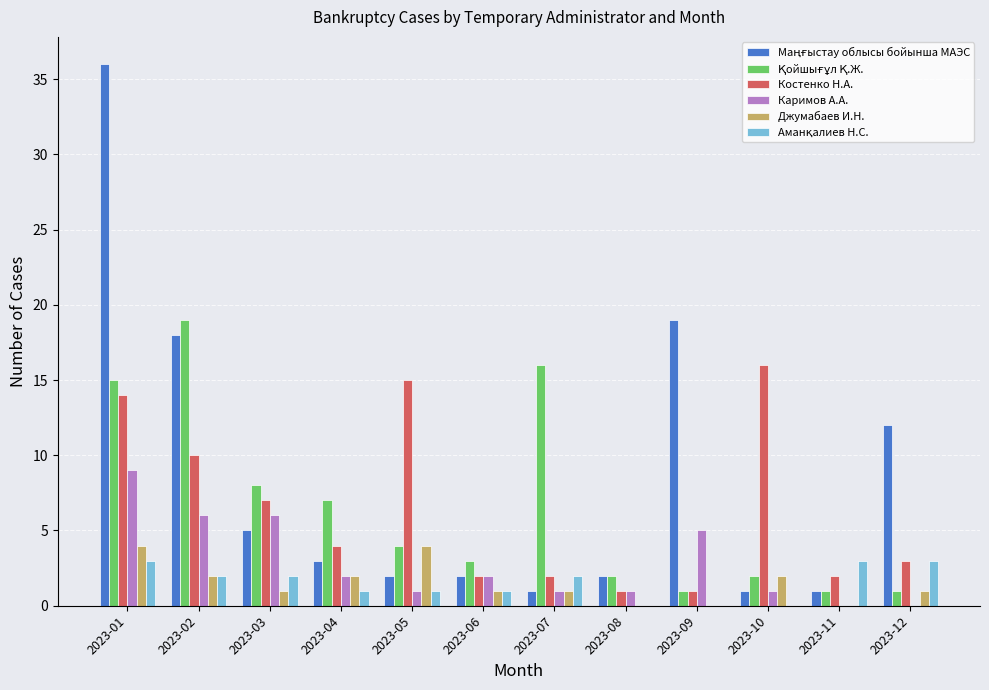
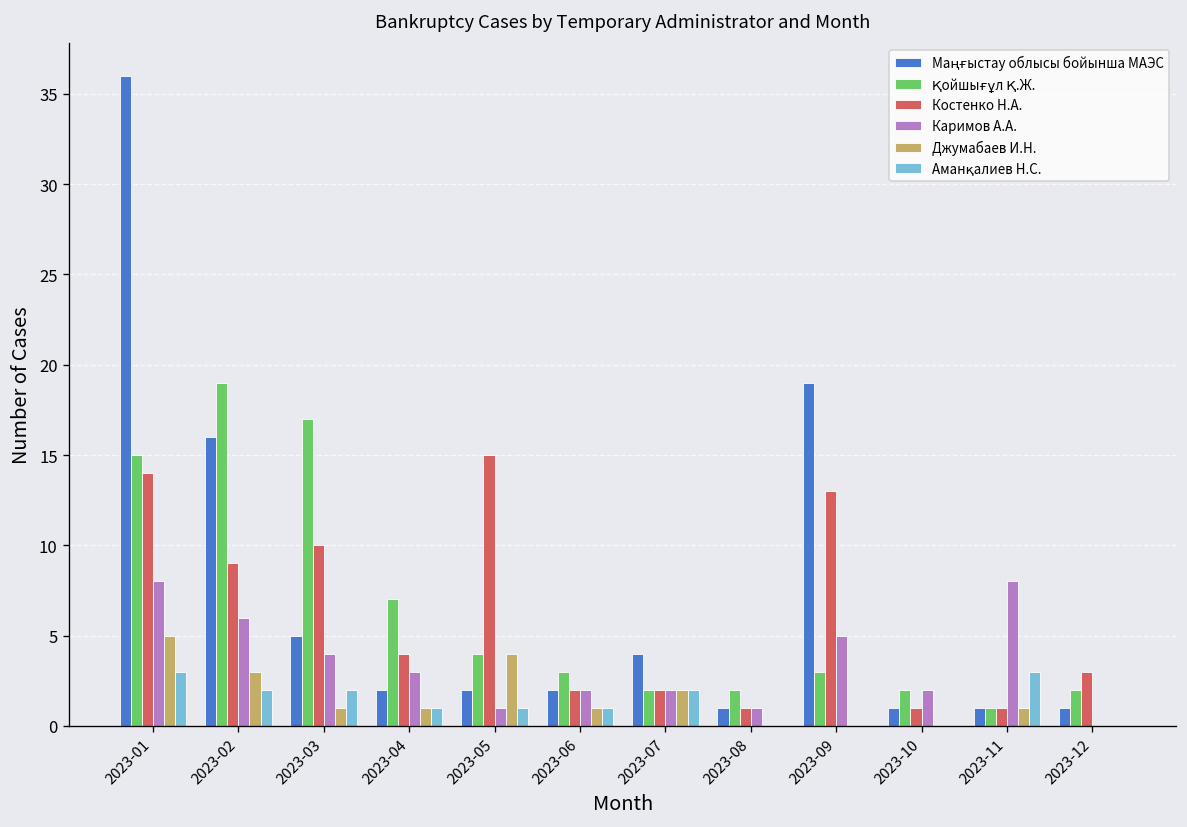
  {
    "Маңғыстау облысы бойынша МАЭС": {
      "2023-01": 36,
-     "2023-02": 18,
+     "2023-02": 16,
      "2023-03": 5,
-     "2023-04": 3,
+     "2023-04": 2,
      "2023-05": 2,
      "2023-06": 2,
-     "2023-07": 1,
-     "2023-08": 2,
+     "2023-07": 4,
+     "2023-08": 1,
      "2023-09": 19,
      "2023-10": 1,
      "2023-11": 1,
-     "2023-12": 12
+     "2023-12": 1
    },
    "Қойшығұл Қ.Ж.": {
      "2023-01": 15,
      "2023-02": 19,
-     "2023-03": 8,
+     "2023-03": 17,
      "2023-04": 7,
      "2023-05": 4,
      "2023-06": 3,
-     "2023-07": 16,
+     "2023-07": 2,
      "2023-08": 2,
-     "2023-09": 1,
+     "2023-09": 3,
      "2023-10": 2,
      "2023-11": 1,
-     "2023-12": 1
+     "2023-12": 2
    },
    "Костенко Н.А.": {
      "2023-01": 14,
-     "2023-02": 10,
-     "2023-03": 7,
+     "2023-02": 9,
+     "2023-03": 10,
      "2023-04": 4,
      "2023-05": 15,
      "2023-06": 2,
      "2023-07": 2,
      "2023-08": 1,
-     "2023-09": 1,
-     "2023-10": 16,
-     "2023-11": 2,
+     "2023-09": 13,
+     "2023-10": 1,
+     "2023-11": 1,
      "2023-12": 3
    },
    "Каримов А.А.": {
-     "2023-01": 9,
+     "2023-01": 8,
      "2023-02": 6,
-     "2023-03": 6,
-     "2023-04": 2,
+     "2023-03": 4,
+     "2023-04": 3,
      "2023-05": 1,
      "2023-06": 2,
-     "2023-07": 1,
+     "2023-07": 2,
      "2023-08": 1,
      "2023-09": 5,
-     "2023-10": 1,
-     "2023-11": 0,
+     "2023-10": 2,
+     "2023-11": 8,
      "2023-12": 0
    },
    "Джумабаев И.Н.": {
-     "2023-01": 4,
-     "2023-02": 2,
+     "2023-01": 5,
+     "2023-02": 3,
      "2023-03": 1,
-     "2023-04": 2,
+     "2023-04": 1,
      "2023-05": 4,
      "2023-06": 1,
-     "2023-07": 1,
+     "2023-07": 2,
      "2023-08": 0,
      "2023-09": 0,
-     "2023-10": 2,
-     "2023-11": 0,
-     "2023-12": 1
+     "2023-10": 0,
+     "2023-11": 1,
+     "2023-12": 0
    },
    "Аманқалиев Н.С.": {
      "2023-01": 3,
      "2023-02": 2,
      "2023-03": 2,
      "2023-04": 1,
      "2023-05": 1,
      "2023-06": 1,
      "2023-07": 2,
      "2023-08": 0,
      "2023-09": 0,
      "2023-10": 0,
      "2023-11": 3,
-     "2023-12": 3
+     "2023-12": 0
    }
  }
